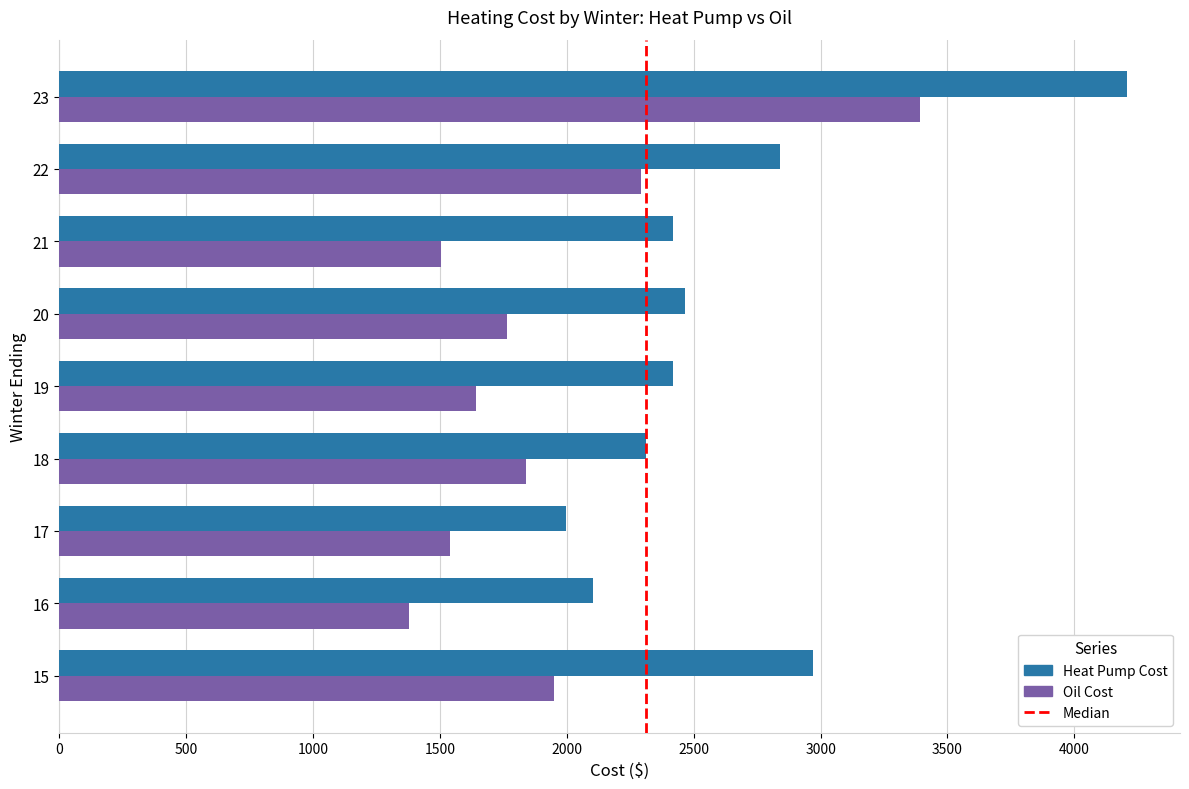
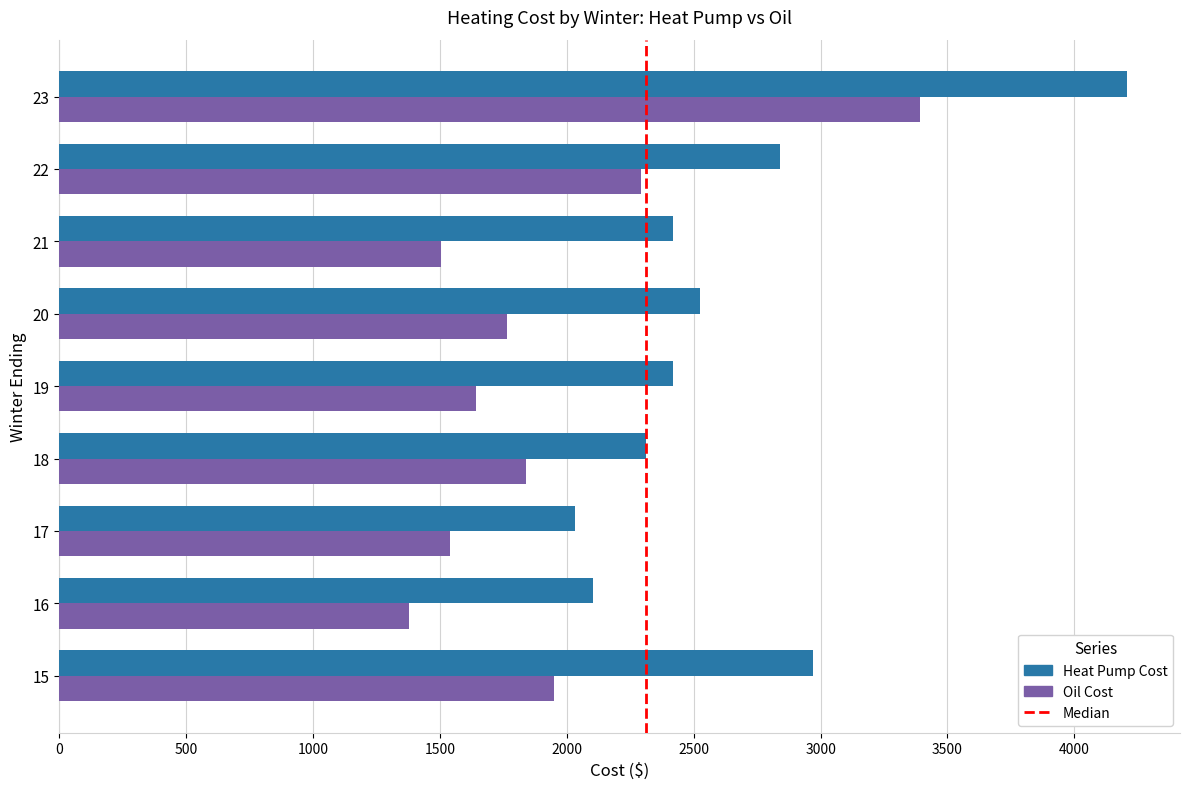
  {
    "Heat Pump Cost": {
      "23": 4210,
      "22": 2840,
      "21": 2420,
-     "20": 2470,
+     "20": 2520,
      "19": 2420,
      "18": 2310,
-     "17": 2000,
+     "17": 2030,
      "16": 2100,
      "15": 2970
    },
    "Oil Cost": {
      "23": 3390,
      "22": 2290,
      "21": 1510,
      "20": 1760,
      "19": 1640,
      "18": 1840,
      "17": 1540,
      "16": 1380,
      "15": 1950
    }
  }
